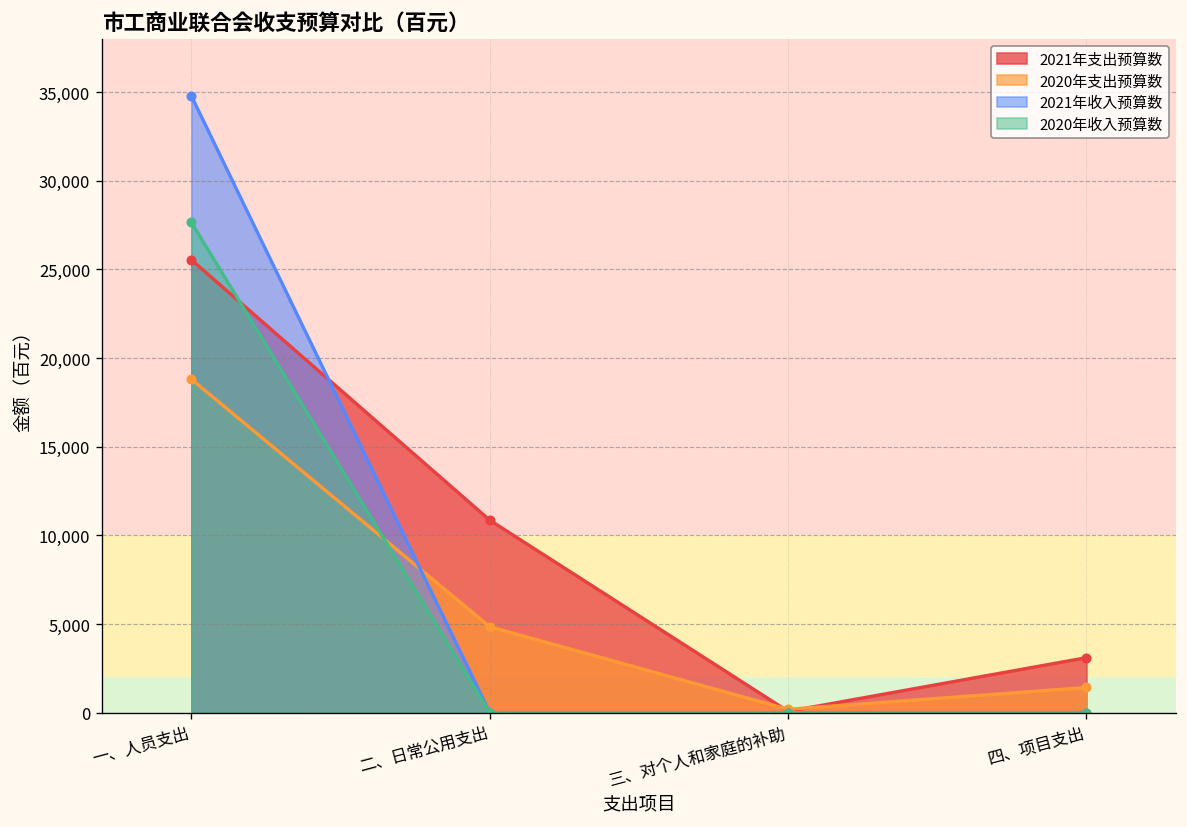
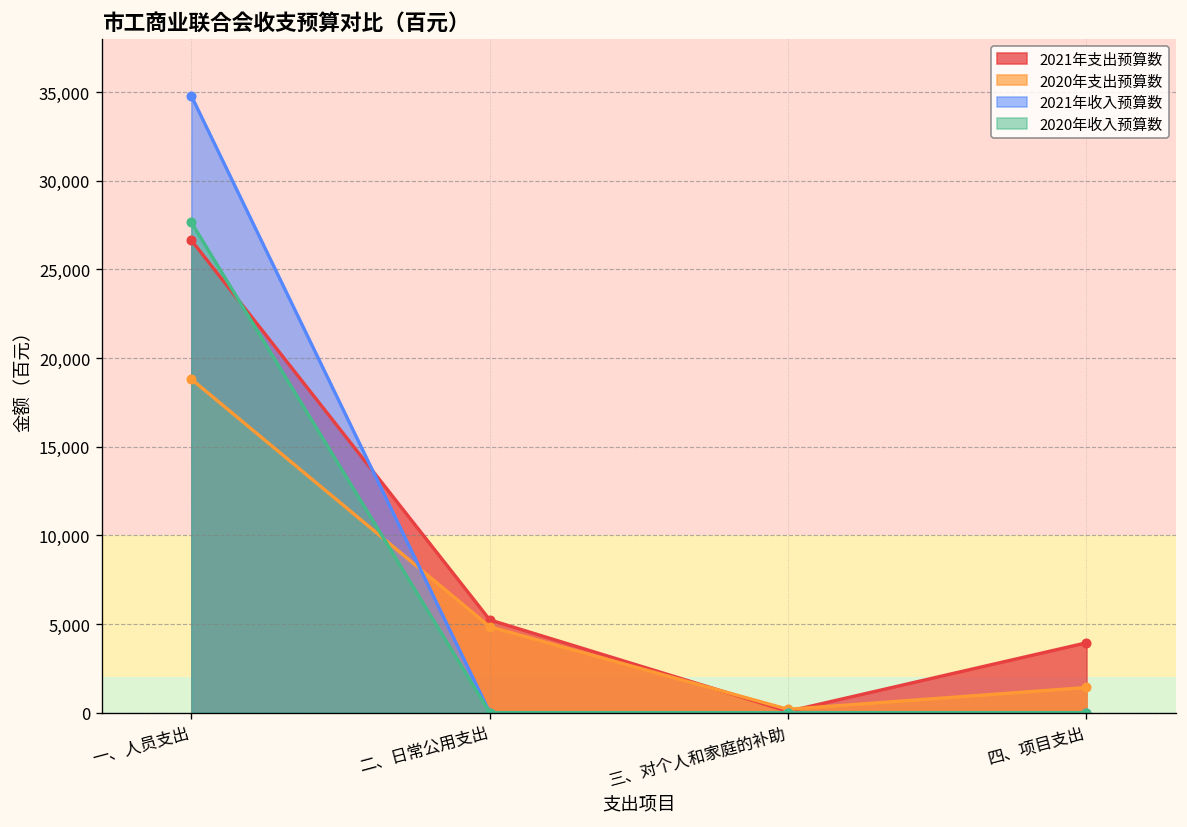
  {
    "2021年支出预算数": {
-     "一、人员支出": "25,500",
-     "二、日常公用支出": "10,900",
-     "四、项目支出": "3,100"
+     "一、人员支出": "26,600",
+     "二、日常公用支出": "5,200",
+     "四、项目支出": "3,900"
    },
    "2020年支出预算数": {
      "一、人员支出": "18,800",
      "二、日常公用支出": "4,800",
      "四、项目支出": "1,400"
    },
    "2021年收入预算数": {
      "一、人员支出": "34,800"
    },
    "2020年收入预算数": {
      "一、人员支出": "27,700"
    }
  }
